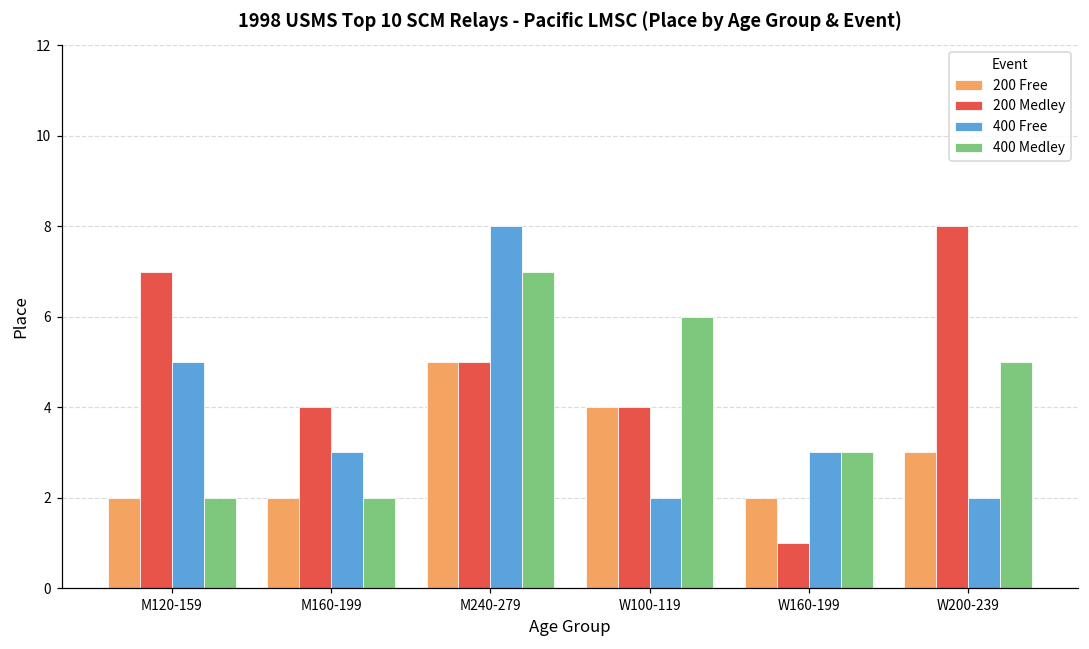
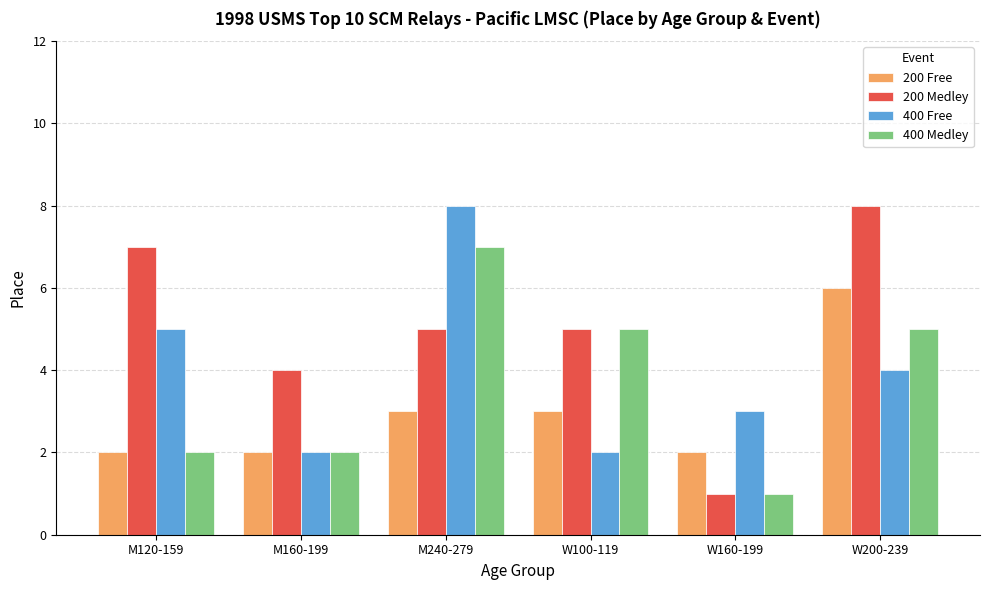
  {
    "200 Free": {
      "M120-159": 2,
      "M160-199": 2,
-     "M240-279": 5,
-     "W100-119": 4,
+     "M240-279": 3,
+     "W100-119": 3,
      "W160-199": 2,
-     "W200-239": 3
+     "W200-239": 6
    },
    "200 Medley": {
      "M120-159": 7,
      "M160-199": 4,
      "M240-279": 5,
-     "W100-119": 4,
+     "W100-119": 5,
      "W160-199": 1,
      "W200-239": 8
    },
    "400 Free": {
      "M120-159": 5,
-     "M160-199": 3,
+     "M160-199": 2,
      "M240-279": 8,
      "W100-119": 2,
      "W160-199": 3,
-     "W200-239": 2
+     "W200-239": 4
    },
    "400 Medley": {
      "M120-159": 2,
      "M160-199": 2,
      "M240-279": 7,
-     "W100-119": 6,
-     "W160-199": 3,
+     "W100-119": 5,
+     "W160-199": 1,
      "W200-239": 5
    }
  }
